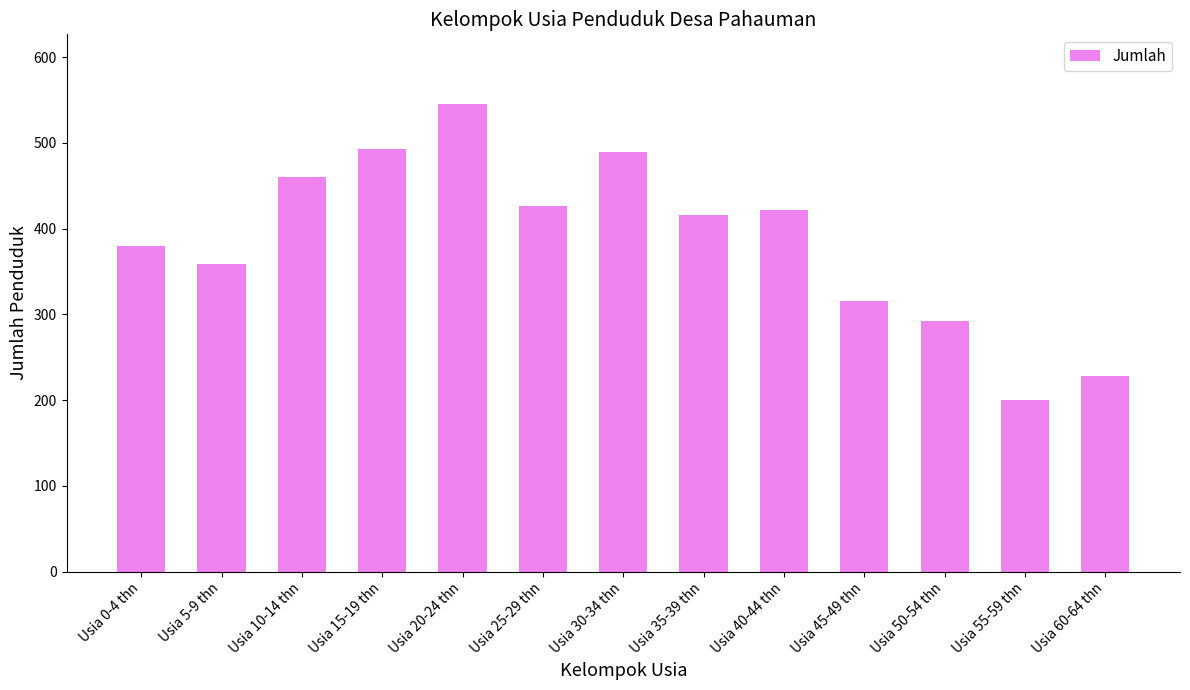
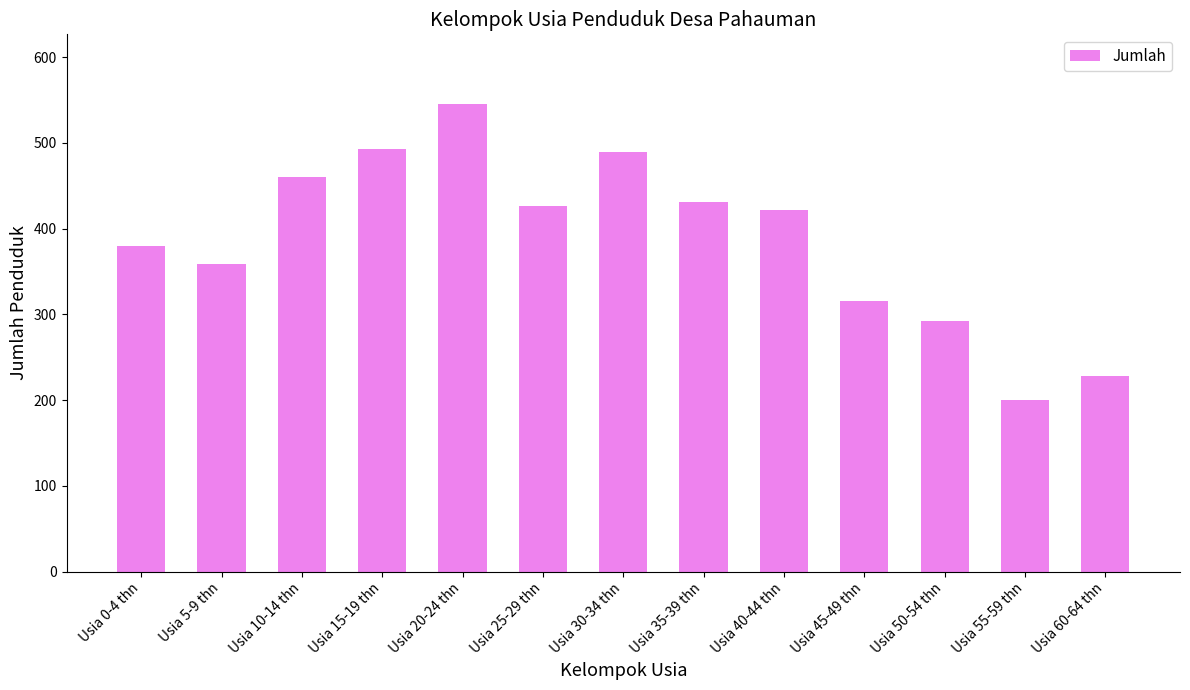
  {
    "Usia 0-4 thn": 380,
    "Usia 5-9 thn": 360,
    "Usia 10-14 thn": 460,
    "Usia 15-19 thn": 490,
    "Usia 20-24 thn": 550,
    "Usia 25-29 thn": 430,
    "Usia 30-34 thn": 490,
-   "Usia 35-39 thn": 420,
+   "Usia 35-39 thn": 430,
    "Usia 40-44 thn": 420,
    "Usia 45-49 thn": 320,
    "Usia 50-54 thn": 290,
    "Usia 55-59 thn": 200,
    "Usia 60-64 thn": 230
  }
